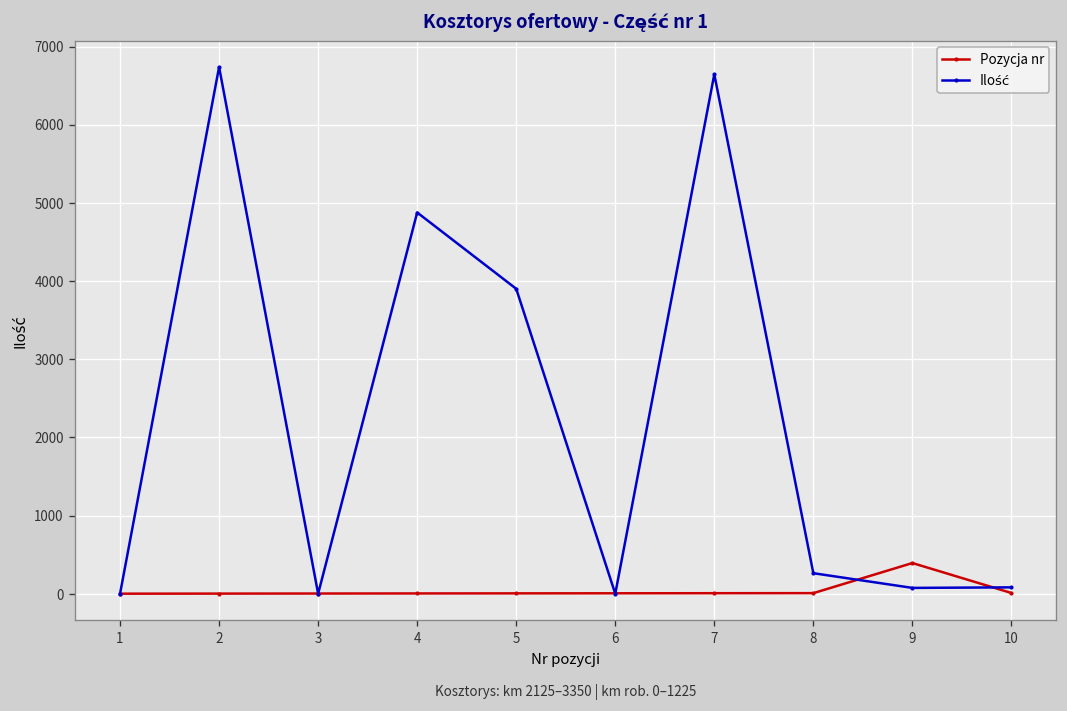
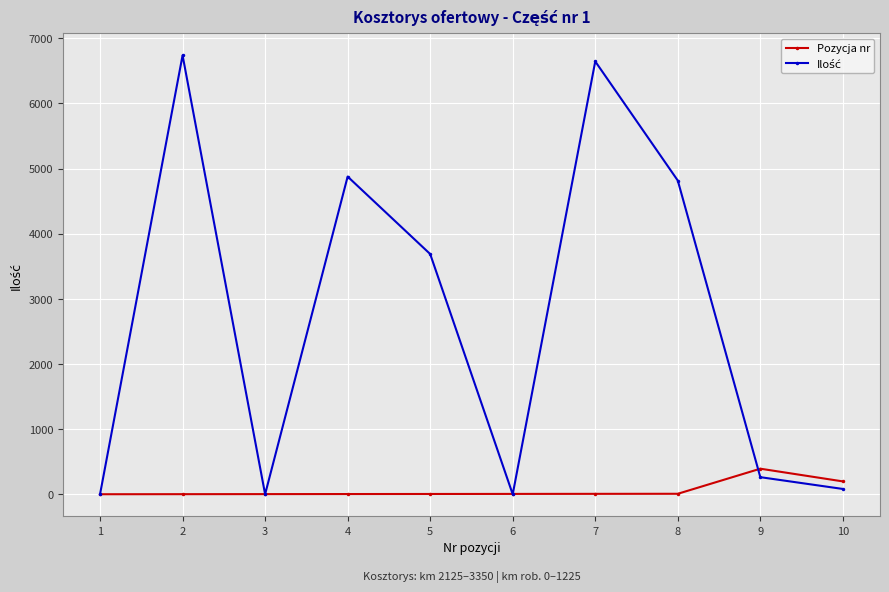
  {
    "Pozycja nr": {
      "2": 0,
      "4": 0,
      "5": 0,
      "7": 0,
      "8": 0,
      "9": 400,
-     "10": 0
+     "10": 200
    },
    "Ilość": {
      "2": 6700,
      "4": 4900,
-     "5": 3900,
+     "5": 3700,
      "7": 6600,
-     "8": 300,
-     "9": 100,
+     "8": 4800,
+     "9": 300,
      "10": 100
    }
  }
